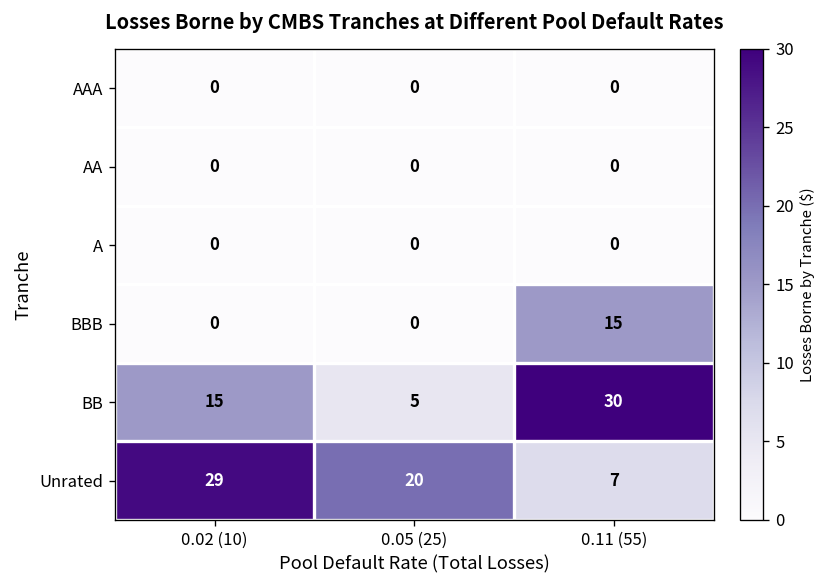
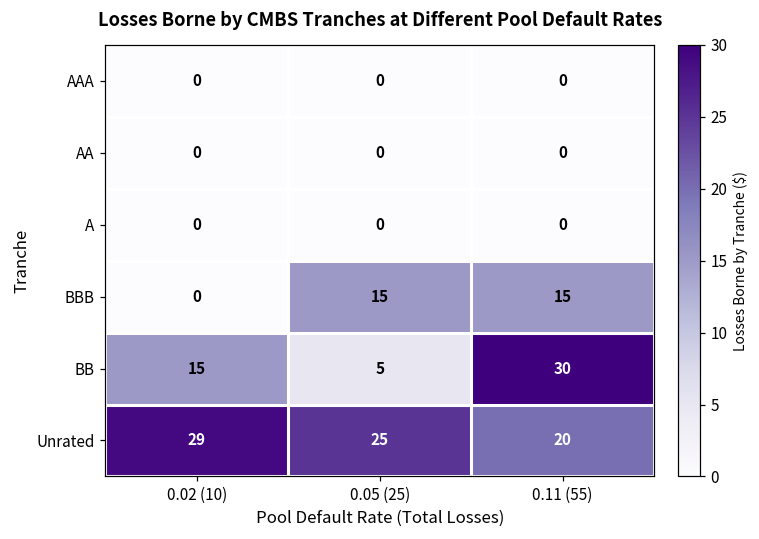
  {
    "AAA": {
      "0.02 (10)": 0,
      "0.05 (25)": 0,
      "0.11 (55)": 0
    },
    "AA": {
      "0.02 (10)": 0,
      "0.05 (25)": 0,
      "0.11 (55)": 0
    },
    "A": {
      "0.02 (10)": 0,
      "0.05 (25)": 0,
      "0.11 (55)": 0
    },
    "BBB": {
      "0.02 (10)": 0,
-     "0.05 (25)": 0,
+     "0.05 (25)": 15,
      "0.11 (55)": 15
    },
    "BB": {
      "0.02 (10)": 15,
      "0.05 (25)": 5,
      "0.11 (55)": 30
    },
    "Unrated": {
      "0.02 (10)": 29,
-     "0.05 (25)": 20,
-     "0.11 (55)": 7
+     "0.05 (25)": 25,
+     "0.11 (55)": 20
    }
  }
